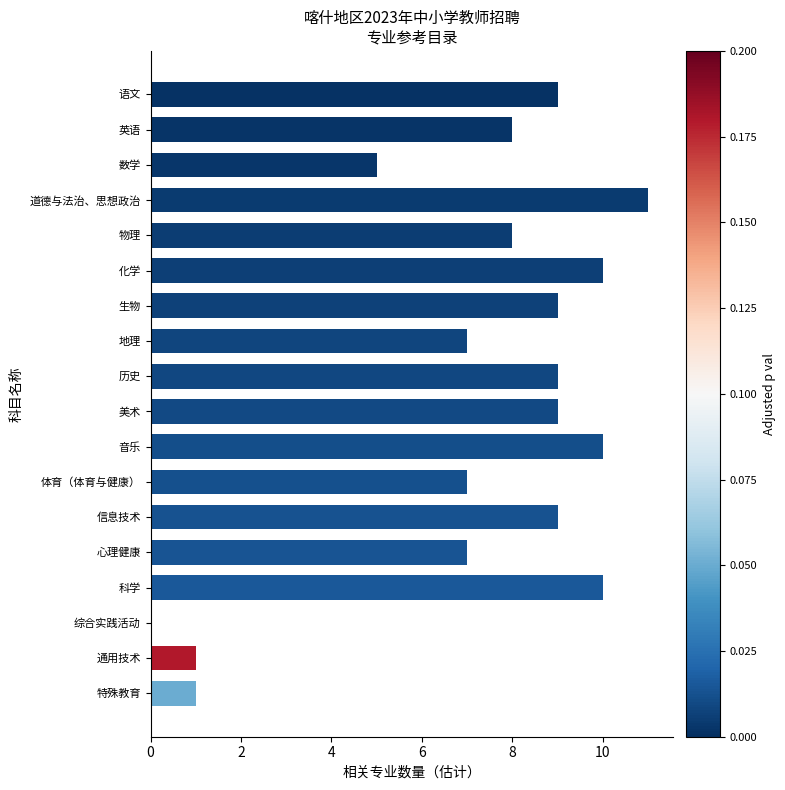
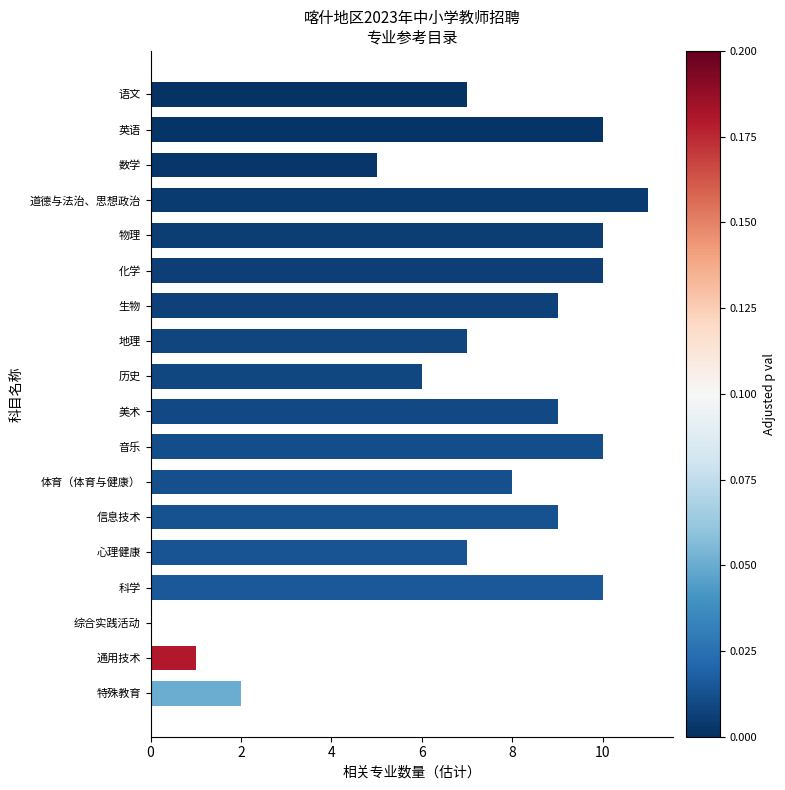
  {
-   "语文": 9,
-   "英语": 8,
+   "语文": 7,
+   "英语": 10,
    "数学": 5,
    "道德与法治、思想政治": 11,
-   "物理": 8,
+   "物理": 10,
    "化学": 10,
    "生物": 9,
    "地理": 7,
-   "历史": 9,
+   "历史": 6,
    "美术": 9,
    "音乐": 10,
-   "体育（体育与健康）": 7,
+   "体育（体育与健康）": 8,
    "信息技术": 9,
    "心理健康": 7,
    "科学": 10,
    "综合实践活动": 0,
    "通用技术": 1,
-   "特殊教育": 1
+   "特殊教育": 2
  }
